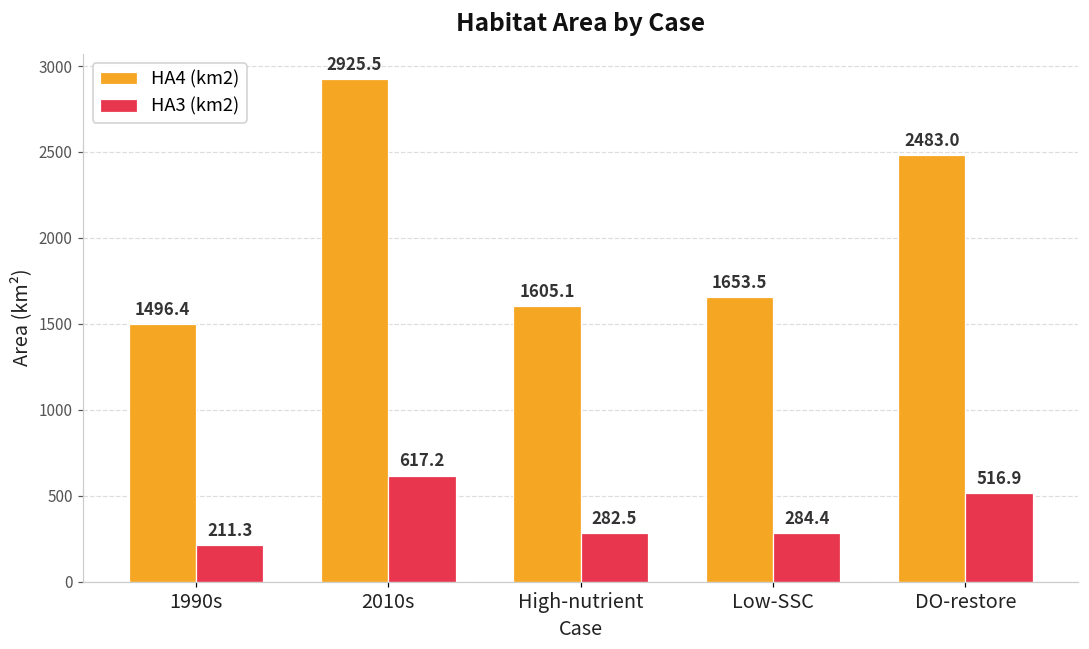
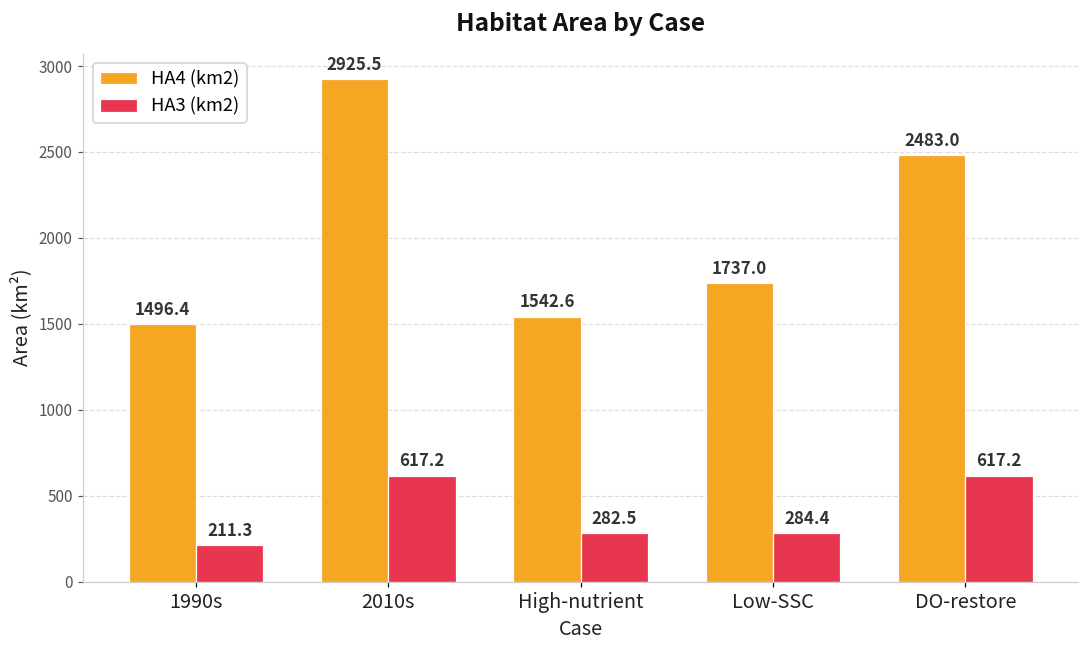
  {
    "HA4 (km2)": {
      "1990s": 1496.4,
      "2010s": 2925.5,
-     "High-nutrient": 1605.1,
-     "Low-SSC": 1653.5,
+     "High-nutrient": 1542.6,
+     "Low-SSC": 1737.0,
      "DO-restore": 2483.0
    },
    "HA3 (km2)": {
      "1990s": 211.3,
      "2010s": 617.2,
      "High-nutrient": 282.5,
      "Low-SSC": 284.4,
-     "DO-restore": 516.9
+     "DO-restore": 617.2
    }
  }
